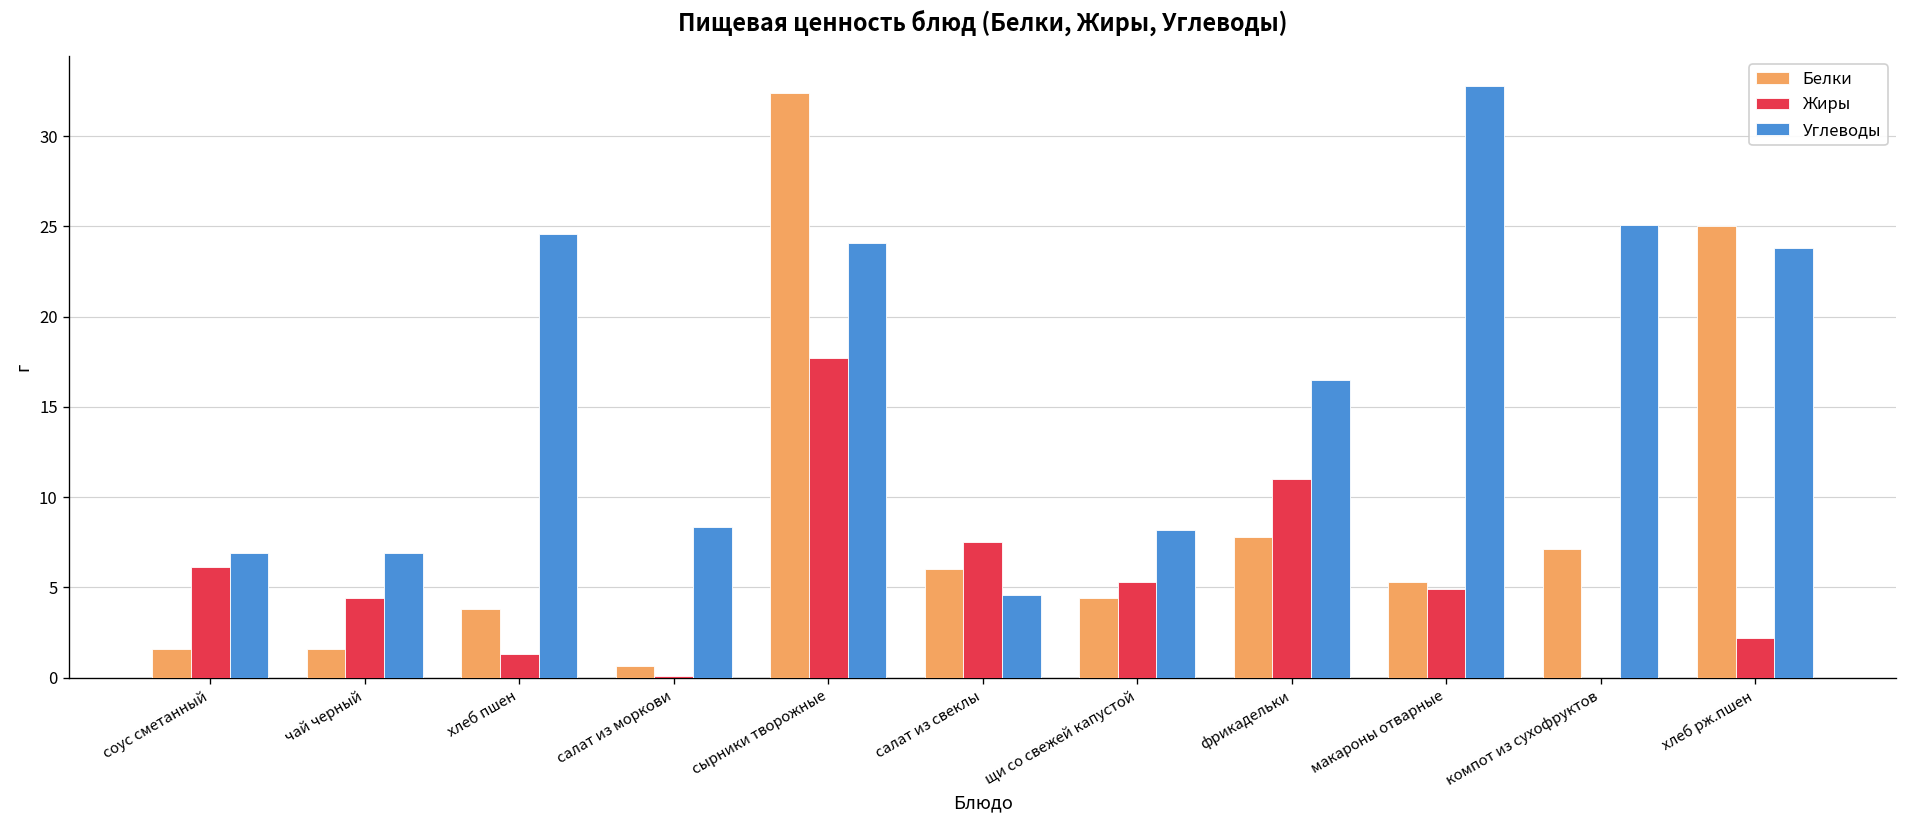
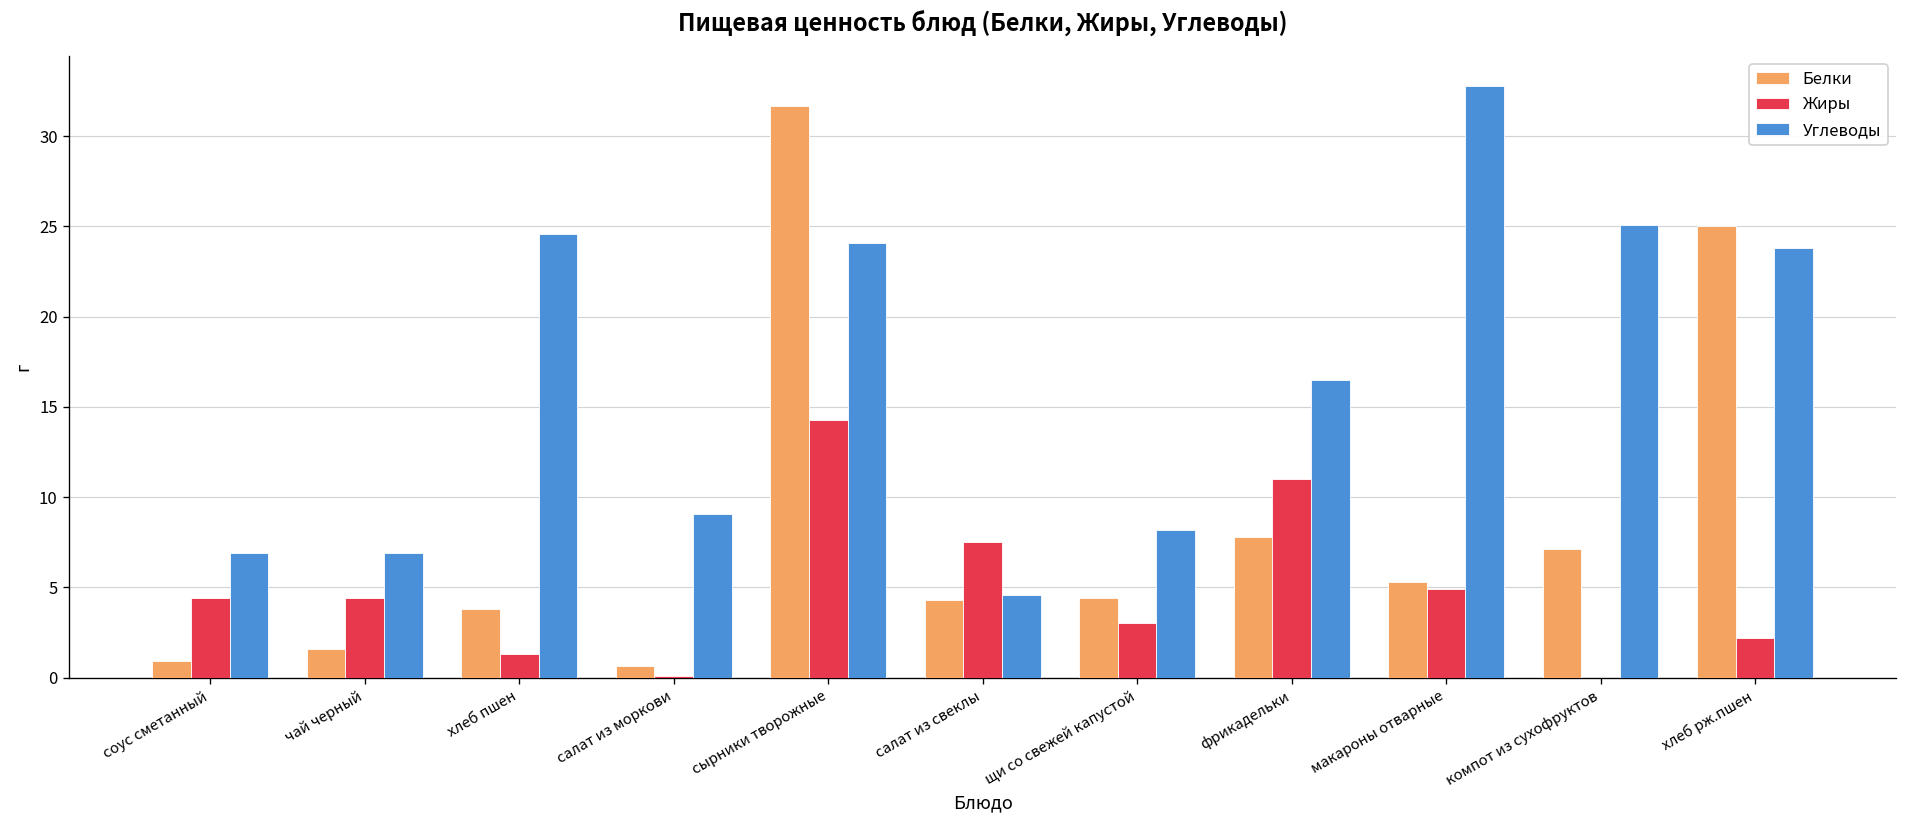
  {
    "Белки": {
-     "соус сметанный": 1.6,
+     "соус сметанный": 0.9,
      "чай черный": 1.6,
      "хлеб пшен": 3.8,
      "салат из моркови": 0.7,
-     "сырники творожные": 32.4,
-     "салат из свеклы": 6.0,
+     "сырники творожные": 31.7,
+     "салат из свеклы": 4.3,
      "щи со свежей капустой": 4.4,
      "фрикадельки": 7.8,
      "макароны отварные": 5.3,
      "компот из сухофруктов": 7.1,
      "хлеб рж.пшен": 25.0
    },
    "Жиры": {
-     "соус сметанный": 6.1,
+     "соус сметанный": 4.4,
      "чай черный": 4.4,
      "хлеб пшен": 1.3,
-     "сырники творожные": 17.7,
+     "сырники творожные": 14.3,
      "салат из свеклы": 7.5,
-     "щи со свежей капустой": 5.3,
+     "щи со свежей капустой": 3.0,
      "фрикадельки": 11.0,
      "макароны отварные": 4.9,
      "компот из сухофруктов": 0.0,
      "хлеб рж.пшен": 2.2
    },
    "Углеводы": {
      "соус сметанный": 6.9,
      "чай черный": 6.9,
      "хлеб пшен": 24.6,
-     "салат из моркови": 8.3,
+     "салат из моркови": 9.1,
      "сырники творожные": 24.1,
      "салат из свеклы": 4.6,
      "щи со свежей капустой": 8.2,
      "фрикадельки": 16.5,
      "макароны отварные": 32.8,
      "компот из сухофруктов": 25.1,
      "хлеб рж.пшен": 23.8
    }
  }
